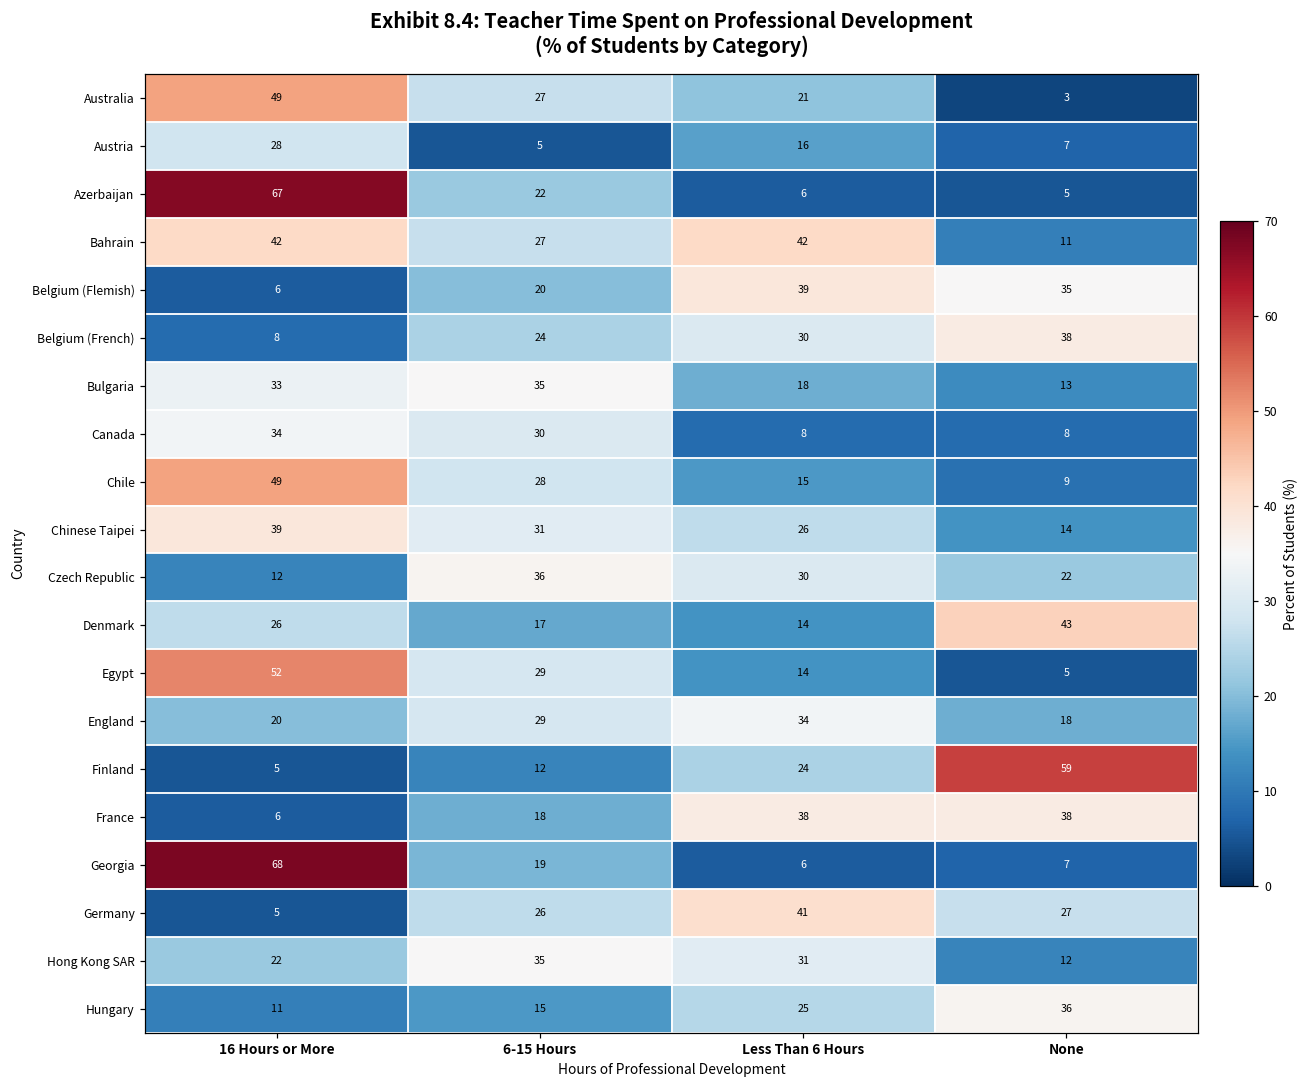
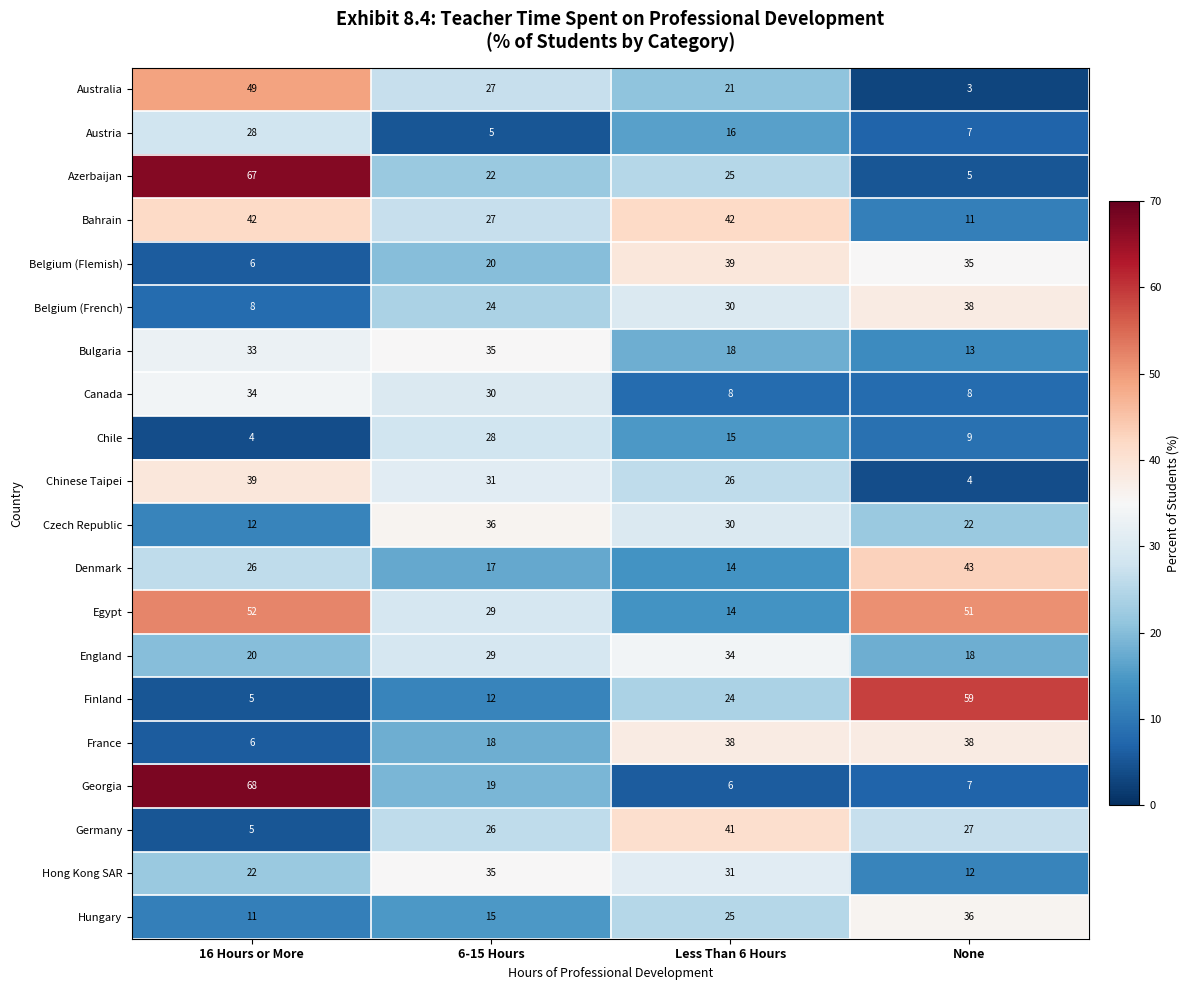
  {
    "Australia": {
      "16 Hours or More": 49,
      "6-15 Hours": 27,
      "Less Than 6 Hours": 21,
      "None": 3
    },
    "Austria": {
      "16 Hours or More": 28,
      "6-15 Hours": 5,
      "Less Than 6 Hours": 16,
      "None": 7
    },
    "Azerbaijan": {
      "16 Hours or More": 67,
      "6-15 Hours": 22,
-     "Less Than 6 Hours": 6,
+     "Less Than 6 Hours": 25,
      "None": 5
    },
    "Bahrain": {
      "16 Hours or More": 42,
      "6-15 Hours": 27,
      "Less Than 6 Hours": 42,
      "None": 11
    },
    "Belgium (Flemish)": {
      "16 Hours or More": 6,
      "6-15 Hours": 20,
      "Less Than 6 Hours": 39,
      "None": 35
    },
    "Belgium (French)": {
      "16 Hours or More": 8,
      "6-15 Hours": 24,
      "Less Than 6 Hours": 30,
      "None": 38
    },
    "Bulgaria": {
      "16 Hours or More": 33,
      "6-15 Hours": 35,
      "Less Than 6 Hours": 18,
      "None": 13
    },
    "Canada": {
      "16 Hours or More": 34,
      "6-15 Hours": 30,
      "Less Than 6 Hours": 8,
      "None": 8
    },
    "Chile": {
-     "16 Hours or More": 49,
+     "16 Hours or More": 4,
      "6-15 Hours": 28,
      "Less Than 6 Hours": 15,
      "None": 9
    },
    "Chinese Taipei": {
      "16 Hours or More": 39,
      "6-15 Hours": 31,
      "Less Than 6 Hours": 26,
-     "None": 14
+     "None": 4
    },
    "Czech Republic": {
      "16 Hours or More": 12,
      "6-15 Hours": 36,
      "Less Than 6 Hours": 30,
      "None": 22
    },
    "Denmark": {
      "16 Hours or More": 26,
      "6-15 Hours": 17,
      "Less Than 6 Hours": 14,
      "None": 43
    },
    "Egypt": {
      "16 Hours or More": 52,
      "6-15 Hours": 29,
      "Less Than 6 Hours": 14,
-     "None": 5
+     "None": 51
    },
    "England": {
      "16 Hours or More": 20,
      "6-15 Hours": 29,
      "Less Than 6 Hours": 34,
      "None": 18
    },
    "Finland": {
      "16 Hours or More": 5,
      "6-15 Hours": 12,
      "Less Than 6 Hours": 24,
      "None": 59
    },
    "France": {
      "16 Hours or More": 6,
      "6-15 Hours": 18,
      "Less Than 6 Hours": 38,
      "None": 38
    },
    "Georgia": {
      "16 Hours or More": 68,
      "6-15 Hours": 19,
      "Less Than 6 Hours": 6,
      "None": 7
    },
    "Germany": {
      "16 Hours or More": 5,
      "6-15 Hours": 26,
      "Less Than 6 Hours": 41,
      "None": 27
    },
    "Hong Kong SAR": {
      "16 Hours or More": 22,
      "6-15 Hours": 35,
      "Less Than 6 Hours": 31,
      "None": 12
    },
    "Hungary": {
      "16 Hours or More": 11,
      "6-15 Hours": 15,
      "Less Than 6 Hours": 25,
      "None": 36
    }
  }
